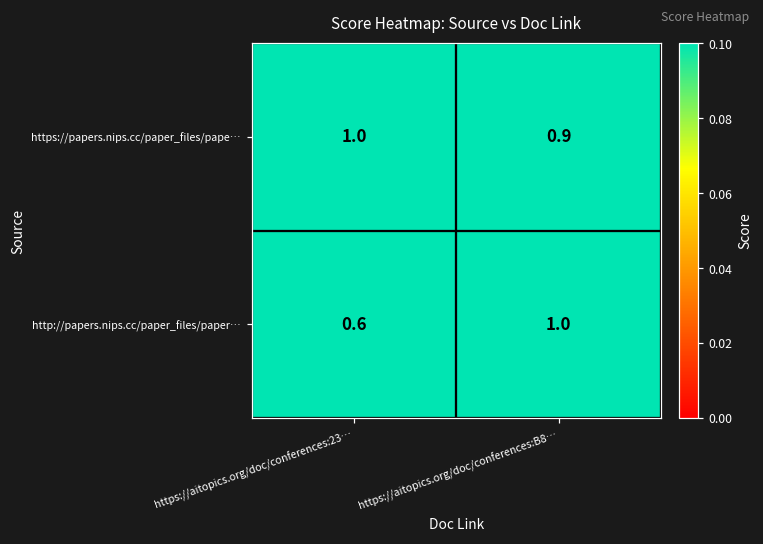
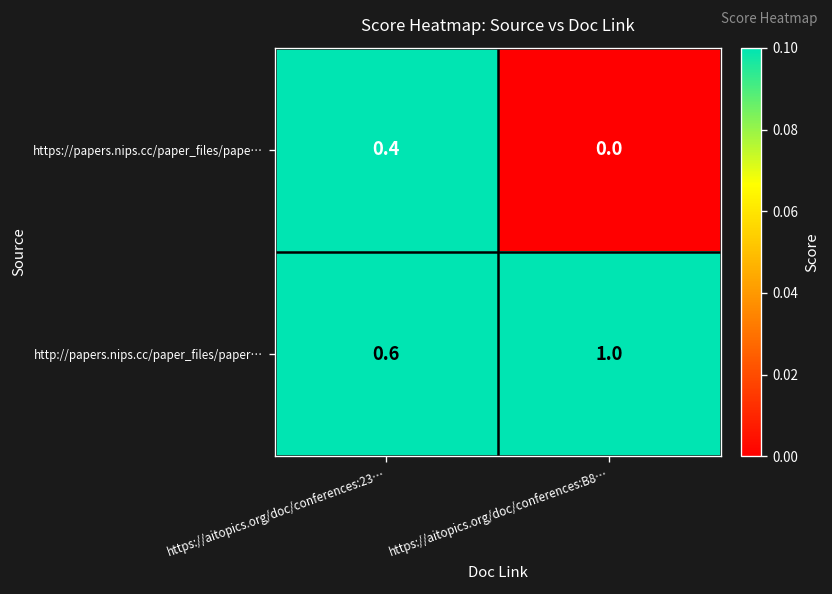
  {
    "https://papers.nips.cc/paper_files/pape…": {
-     "https://aitopics.org/doc/conferences:23…": 1.0,
-     "https://aitopics.org/doc/conferences:B8…": 0.9
+     "https://aitopics.org/doc/conferences:23…": 0.4,
+     "https://aitopics.org/doc/conferences:B8…": 0.0
    },
    "http://papers.nips.cc/paper_files/paper…": {
      "https://aitopics.org/doc/conferences:23…": 0.6,
      "https://aitopics.org/doc/conferences:B8…": 1.0
    }
  }
